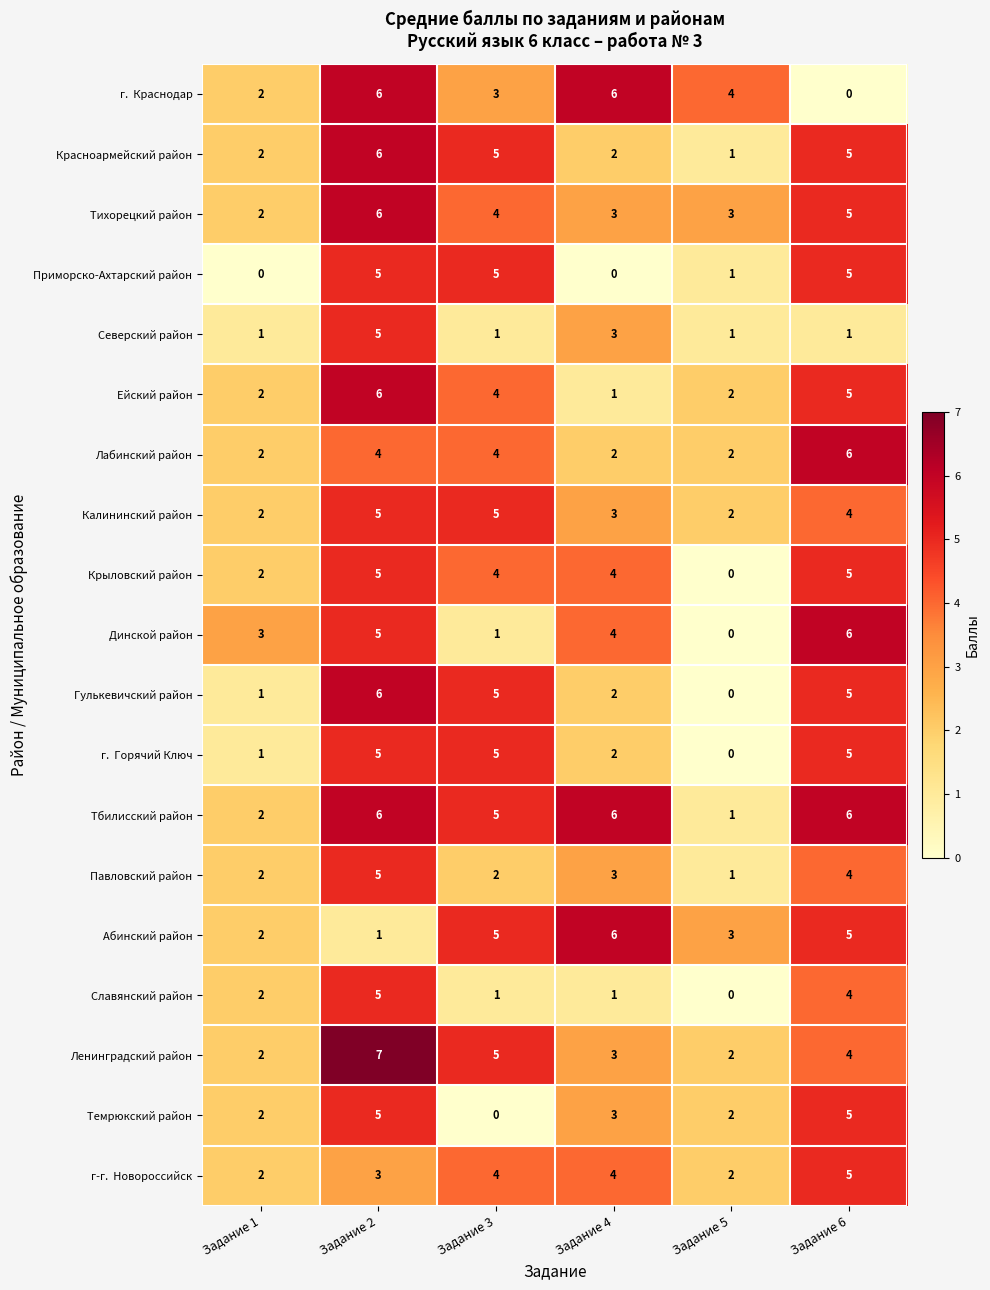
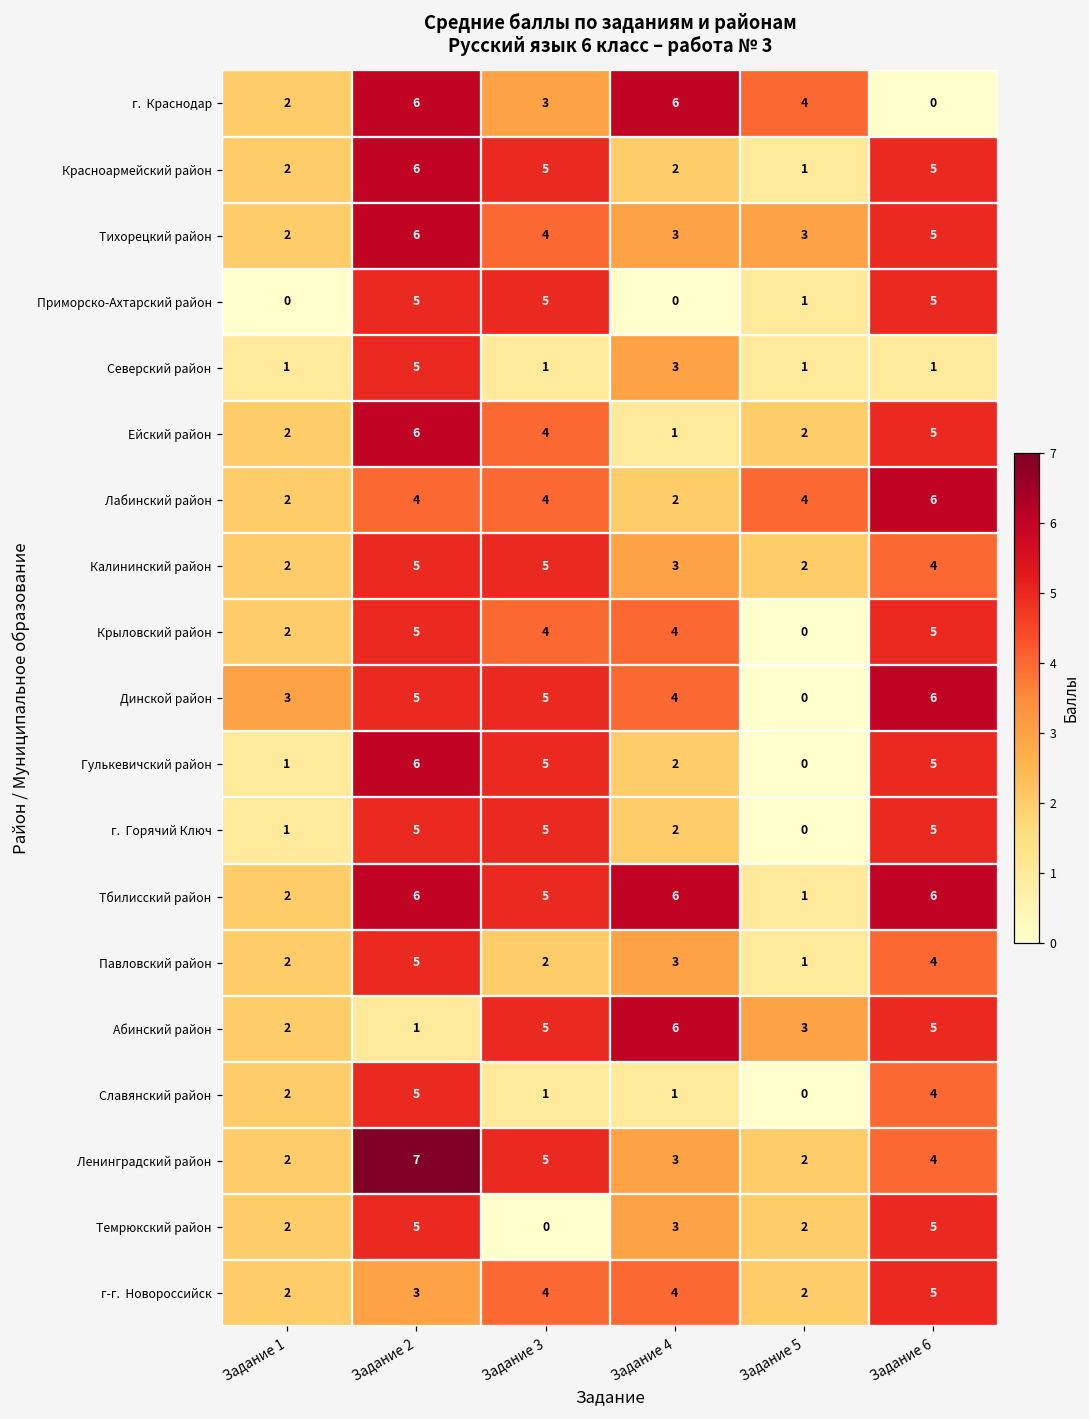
  {
    "г. Краснодар": {
      "Задание 1": 2,
      "Задание 2": 6,
      "Задание 3": 3,
      "Задание 4": 6,
      "Задание 5": 4,
      "Задание 6": 0
    },
    "Красноармейский район": {
      "Задание 1": 2,
      "Задание 2": 6,
      "Задание 3": 5,
      "Задание 4": 2,
      "Задание 5": 1,
      "Задание 6": 5
    },
    "Тихорецкий район": {
      "Задание 1": 2,
      "Задание 2": 6,
      "Задание 3": 4,
      "Задание 4": 3,
      "Задание 5": 3,
      "Задание 6": 5
    },
    "Приморско-Ахтарский район": {
      "Задание 1": 0,
      "Задание 2": 5,
      "Задание 3": 5,
      "Задание 4": 0,
      "Задание 5": 1,
      "Задание 6": 5
    },
    "Северский район": {
      "Задание 1": 1,
      "Задание 2": 5,
      "Задание 3": 1,
      "Задание 4": 3,
      "Задание 5": 1,
      "Задание 6": 1
    },
    "Ейский район": {
      "Задание 1": 2,
      "Задание 2": 6,
      "Задание 3": 4,
      "Задание 4": 1,
      "Задание 5": 2,
      "Задание 6": 5
    },
    "Лабинский район": {
      "Задание 1": 2,
      "Задание 2": 4,
      "Задание 3": 4,
      "Задание 4": 2,
-     "Задание 5": 2,
+     "Задание 5": 4,
      "Задание 6": 6
    },
    "Калининский район": {
      "Задание 1": 2,
      "Задание 2": 5,
      "Задание 3": 5,
      "Задание 4": 3,
      "Задание 5": 2,
      "Задание 6": 4
    },
    "Крыловский район": {
      "Задание 1": 2,
      "Задание 2": 5,
      "Задание 3": 4,
      "Задание 4": 4,
      "Задание 5": 0,
      "Задание 6": 5
    },
    "Динской район": {
      "Задание 1": 3,
      "Задание 2": 5,
-     "Задание 3": 1,
+     "Задание 3": 5,
      "Задание 4": 4,
      "Задание 5": 0,
      "Задание 6": 6
    },
    "Гулькевичский район": {
      "Задание 1": 1,
      "Задание 2": 6,
      "Задание 3": 5,
      "Задание 4": 2,
      "Задание 5": 0,
      "Задание 6": 5
    },
    "г. Горячий Ключ": {
      "Задание 1": 1,
      "Задание 2": 5,
      "Задание 3": 5,
      "Задание 4": 2,
      "Задание 5": 0,
      "Задание 6": 5
    },
    "Тбилисский район": {
      "Задание 1": 2,
      "Задание 2": 6,
      "Задание 3": 5,
      "Задание 4": 6,
      "Задание 5": 1,
      "Задание 6": 6
    },
    "Павловский район": {
      "Задание 1": 2,
      "Задание 2": 5,
      "Задание 3": 2,
      "Задание 4": 3,
      "Задание 5": 1,
      "Задание 6": 4
    },
    "Абинский район": {
      "Задание 1": 2,
      "Задание 2": 1,
      "Задание 3": 5,
      "Задание 4": 6,
      "Задание 5": 3,
      "Задание 6": 5
    },
    "Славянский район": {
      "Задание 1": 2,
      "Задание 2": 5,
      "Задание 3": 1,
      "Задание 4": 1,
      "Задание 5": 0,
      "Задание 6": 4
    },
    "Ленинградский район": {
      "Задание 1": 2,
      "Задание 2": 7,
      "Задание 3": 5,
      "Задание 4": 3,
      "Задание 5": 2,
      "Задание 6": 4
    },
    "Темрюкский район": {
      "Задание 1": 2,
      "Задание 2": 5,
      "Задание 3": 0,
      "Задание 4": 3,
      "Задание 5": 2,
      "Задание 6": 5
    },
    "г-г. Новороссийск": {
      "Задание 1": 2,
      "Задание 2": 3,
      "Задание 3": 4,
      "Задание 4": 4,
      "Задание 5": 2,
      "Задание 6": 5
    }
  }
